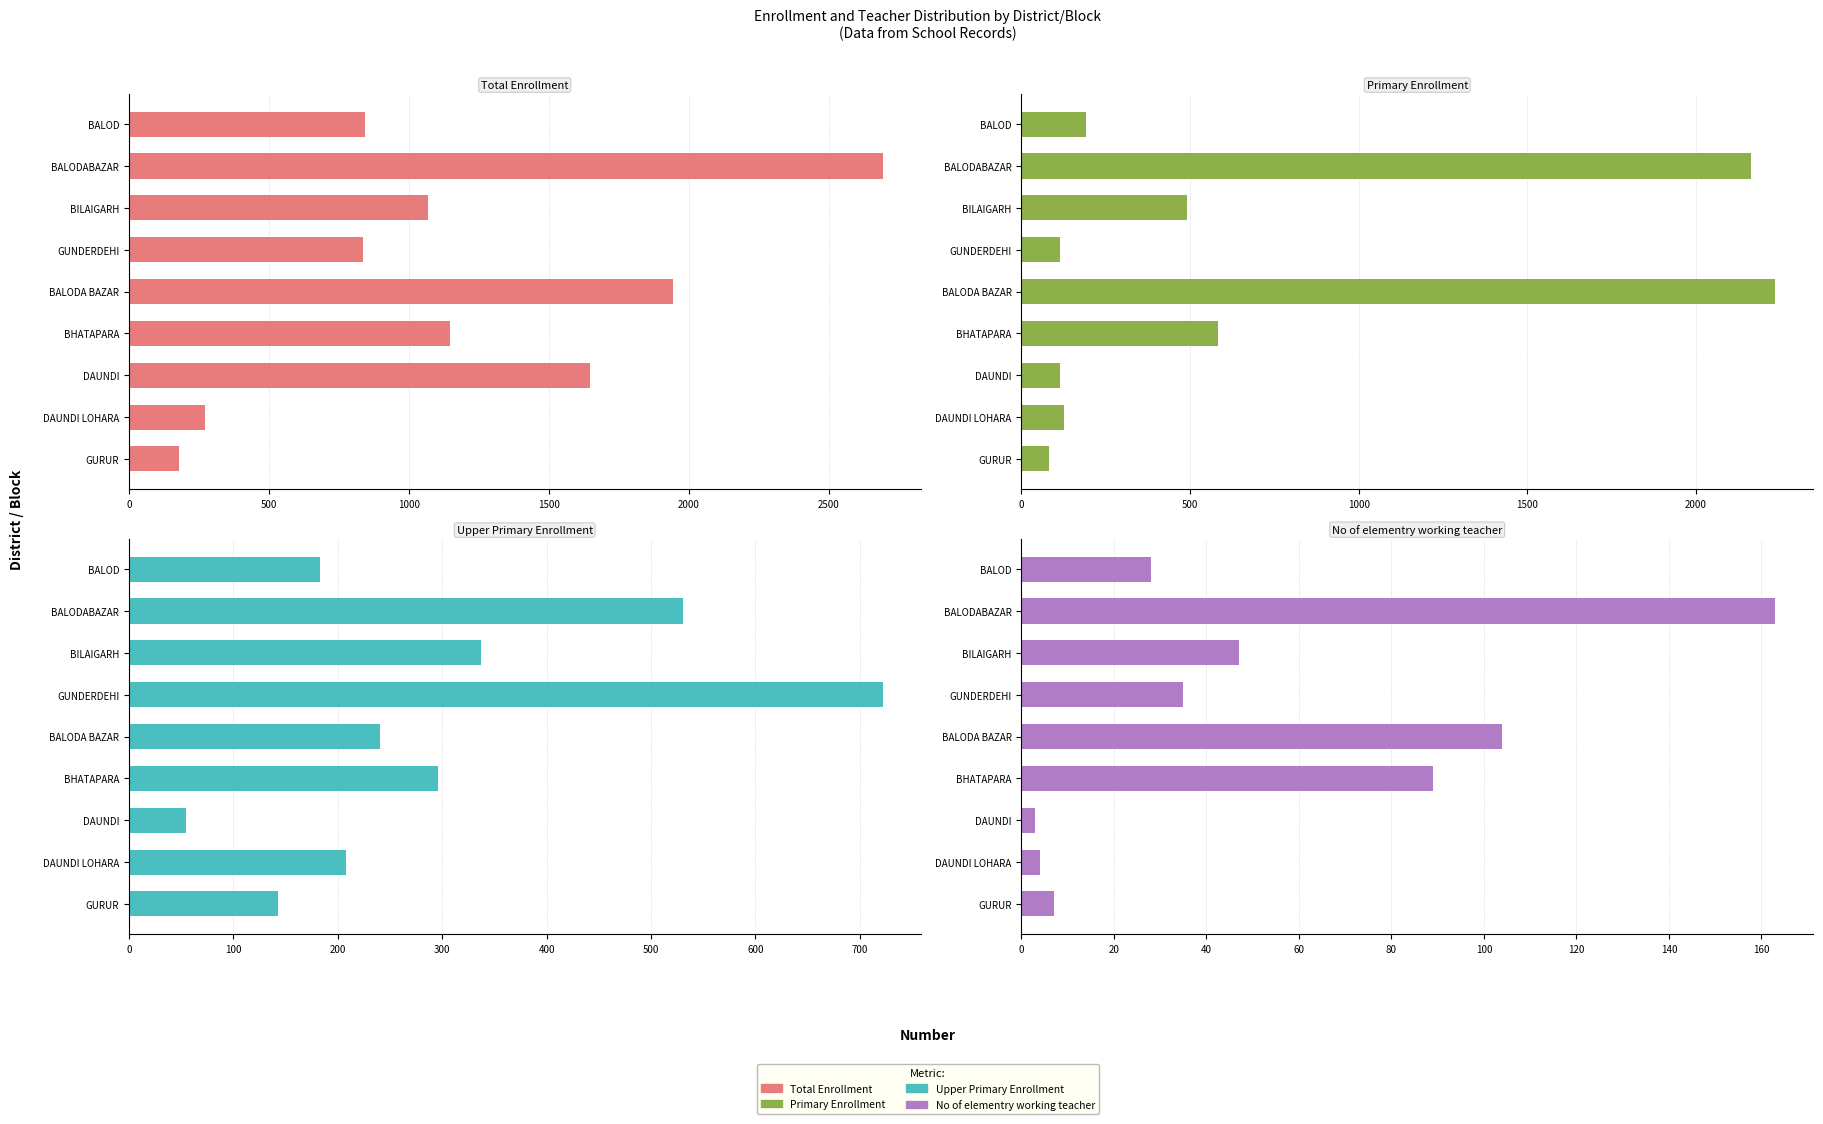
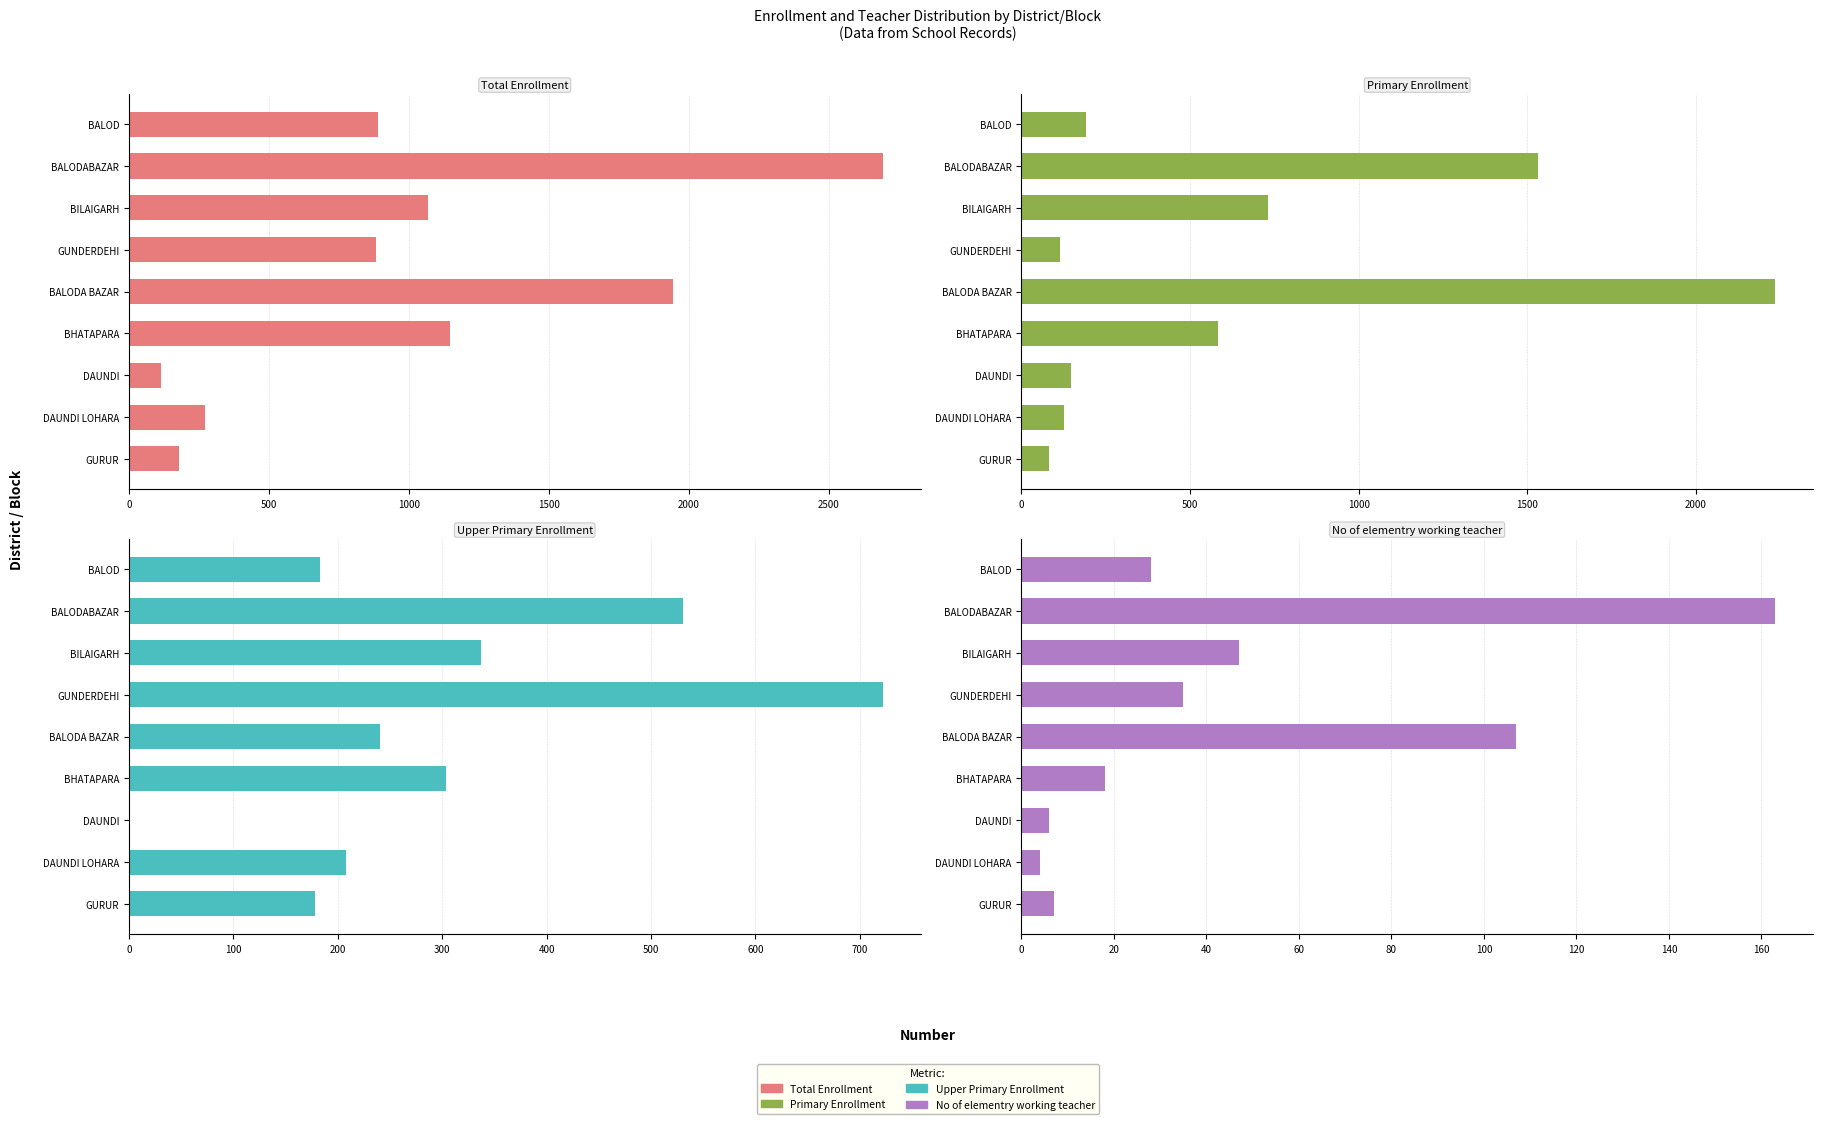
  {
    "Total Enrollment": {
-     "BALOD": 840,
+     "BALOD": 890,
      "BALODABAZAR": 2690,
      "BILAIGARH": 1070,
-     "GUNDERDEHI": 840,
+     "GUNDERDEHI": 880,
      "BALODA BAZAR": 1940,
      "BHATAPARA": 1150,
-     "DAUNDI": 1650,
+     "DAUNDI": 110,
      "DAUNDI LOHARA": 270,
      "GURUR": 180
    },
    "Primary Enrollment": {
      "BALOD": 190,
-     "BALODABAZAR": 2160,
-     "BILAIGARH": 490,
+     "BALODABAZAR": 1530,
+     "BILAIGARH": 730,
      "GUNDERDEHI": 110,
      "BALODA BAZAR": 2240,
      "BHATAPARA": 580,
-     "DAUNDI": 110,
+     "DAUNDI": 150,
      "DAUNDI LOHARA": 130,
      "GURUR": 80
    },
    "Upper Primary Enrollment": {
      "BALOD": 183,
      "BALODABAZAR": 531,
      "BILAIGARH": 337,
      "GUNDERDEHI": 722,
      "BALODA BAZAR": 240,
-     "BHATAPARA": 296,
-     "DAUNDI": 55,
+     "BHATAPARA": 304,
+     "DAUNDI": 0,
      "DAUNDI LOHARA": 208,
-     "GURUR": 143
+     "GURUR": 178
    },
    "No of elementry working teacher": {
      "BALOD": 28,
      "BALODABAZAR": 163,
      "BILAIGARH": 47,
      "GUNDERDEHI": 35,
-     "BALODA BAZAR": 104,
-     "BHATAPARA": 89,
-     "DAUNDI": 3,
+     "BALODA BAZAR": 107,
+     "BHATAPARA": 18,
+     "DAUNDI": 6,
      "DAUNDI LOHARA": 4,
      "GURUR": 7
    }
  }
